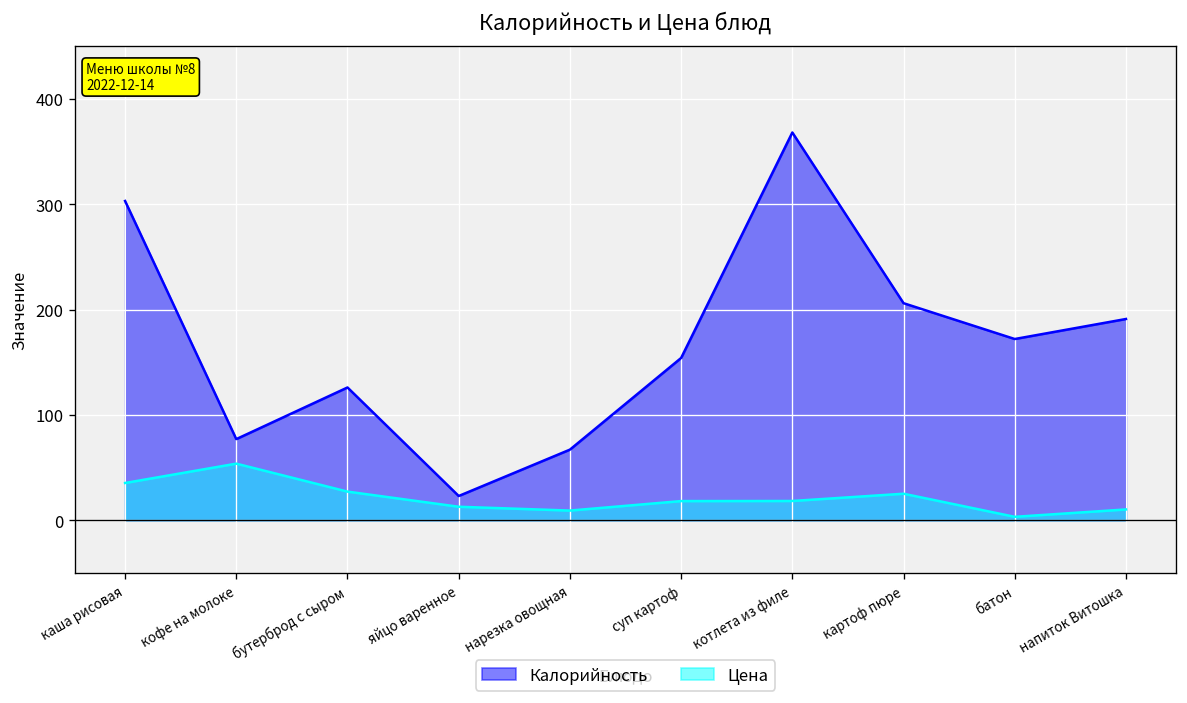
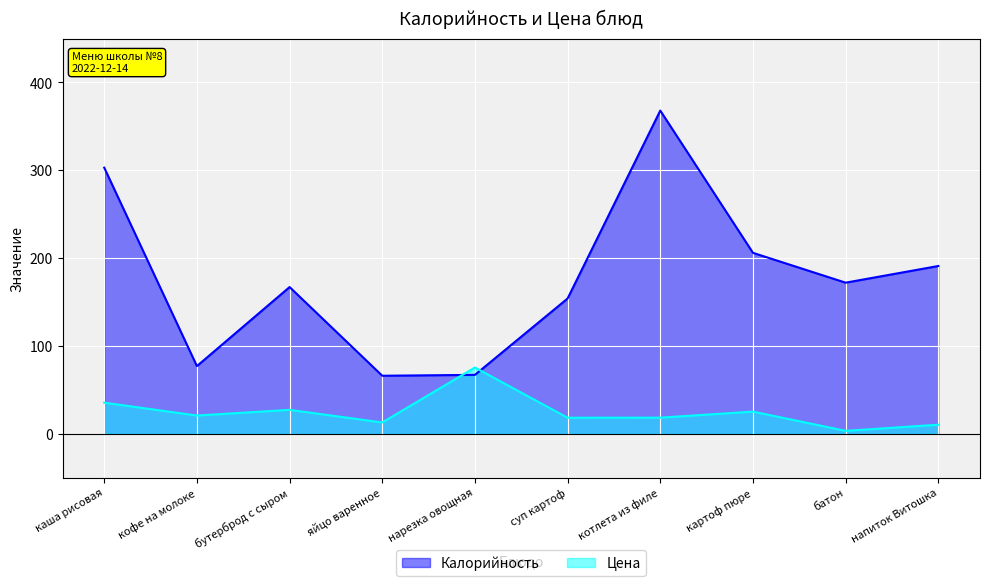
  {
    "Калорийность": {
      "каша рисовая": 300,
      "кофе на молоке": 80,
-     "бутерброд с сыром": 130,
-     "яйцо варенное": 20,
+     "бутерброд с сыром": 170,
+     "яйцо варенное": 70,
      "нарезка овощная": 70,
      "суп картоф": 150,
      "котлета из филе": 370,
      "картоф пюре": 210,
      "батон": 170,
      "напиток Витошка": 190
    },
    "Цена": {
      "каша рисовая": 40,
-     "кофе на молоке": 50,
+     "кофе на молоке": 20,
      "бутерброд с сыром": 30,
      "яйцо варенное": 10,
-     "нарезка овощная": 10,
+     "нарезка овощная": 80,
      "суп картоф": 20,
      "котлета из филе": 20,
      "картоф пюре": 30,
      "батон": 0,
      "напиток Витошка": 10
    }
  }
